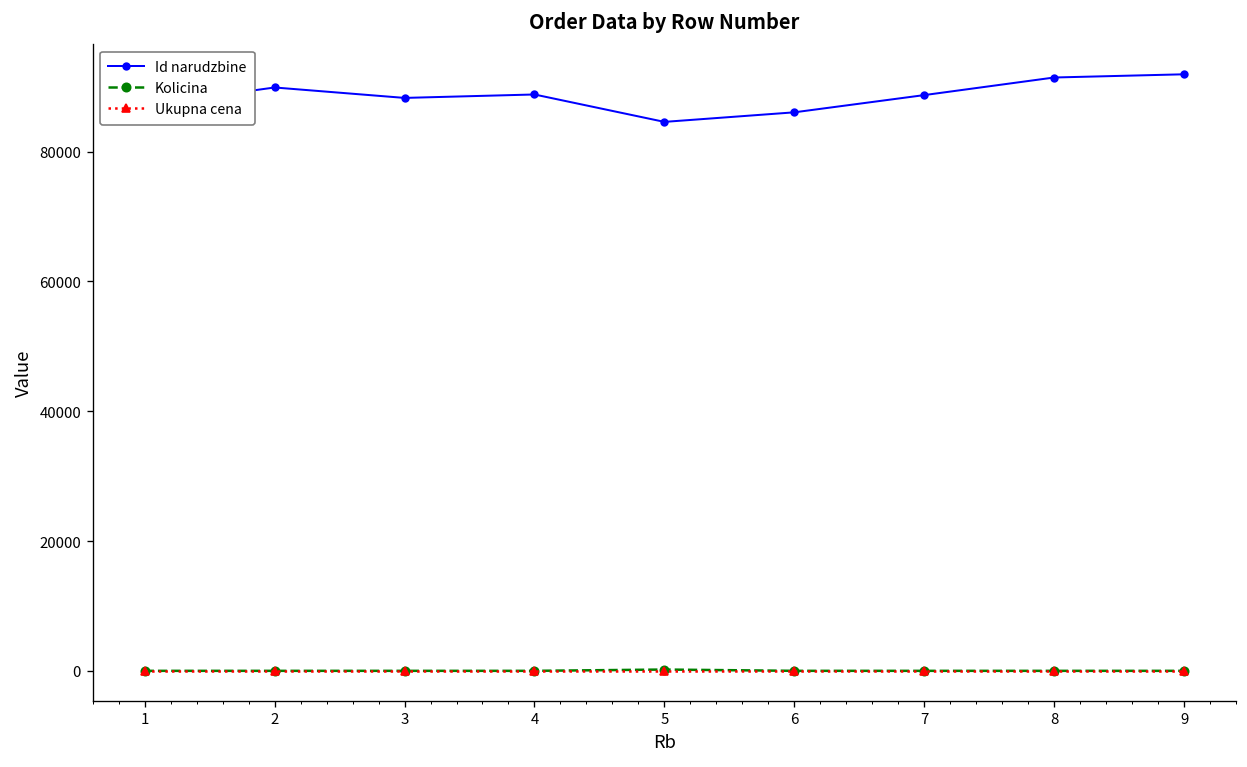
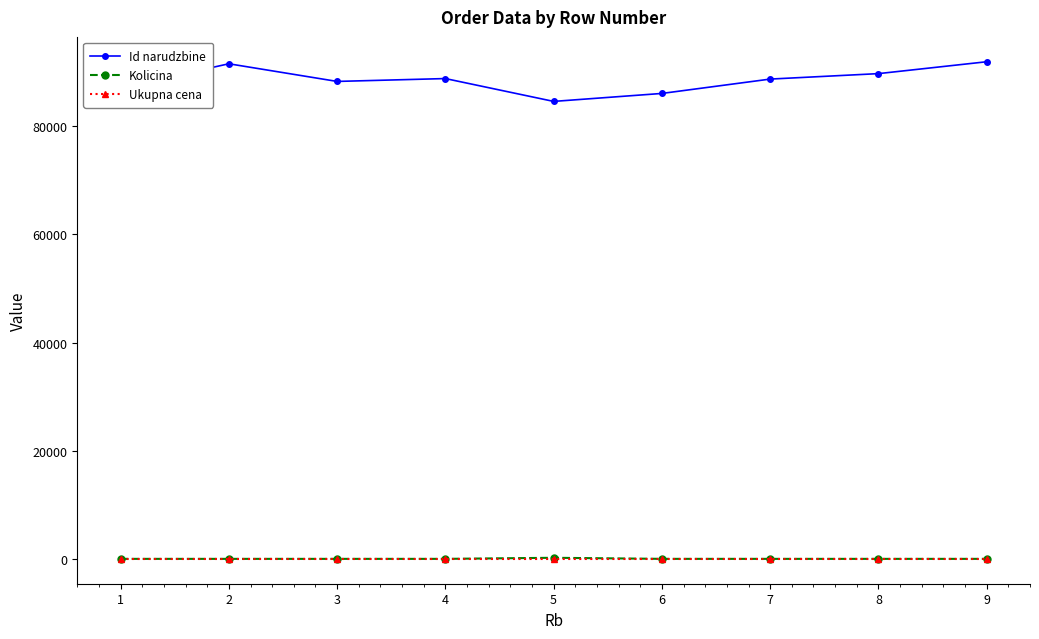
  {
    "Id narudzbine": {
-     "2": 90000,
+     "2": 92000,
      "3": 88000,
      "4": 89000,
      "5": 85000,
      "6": 86000,
      "7": 89000,
-     "8": 91000,
+     "8": 90000,
      "9": 92000
    }
  }
